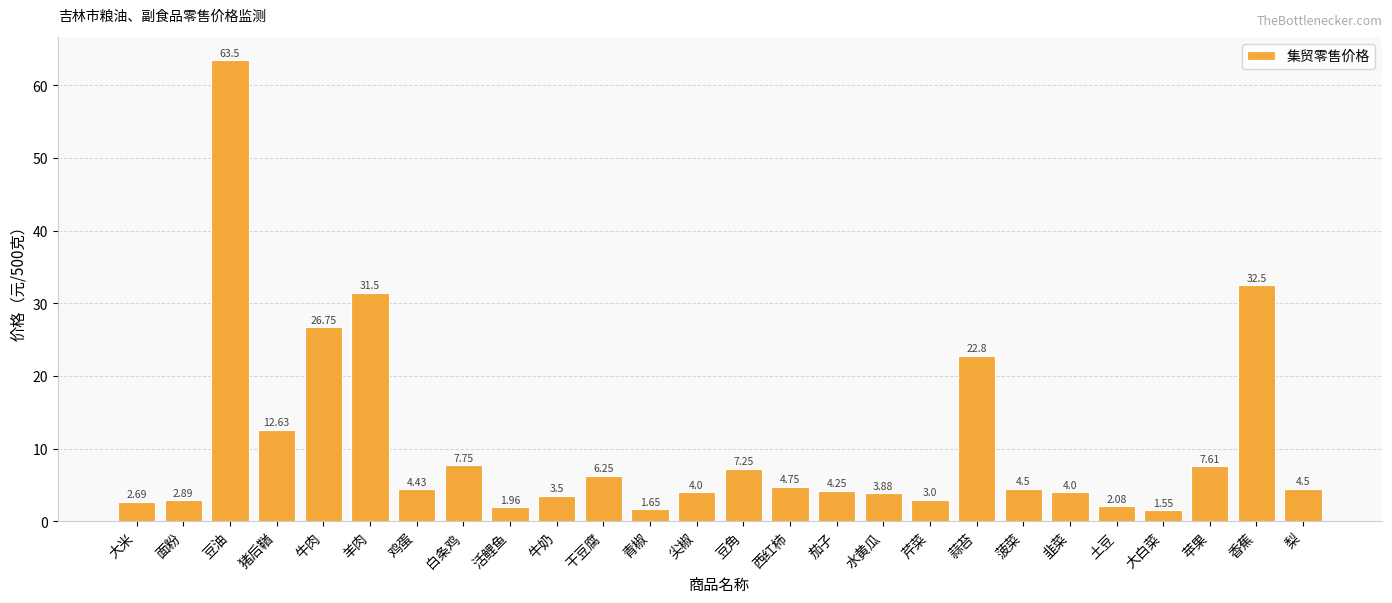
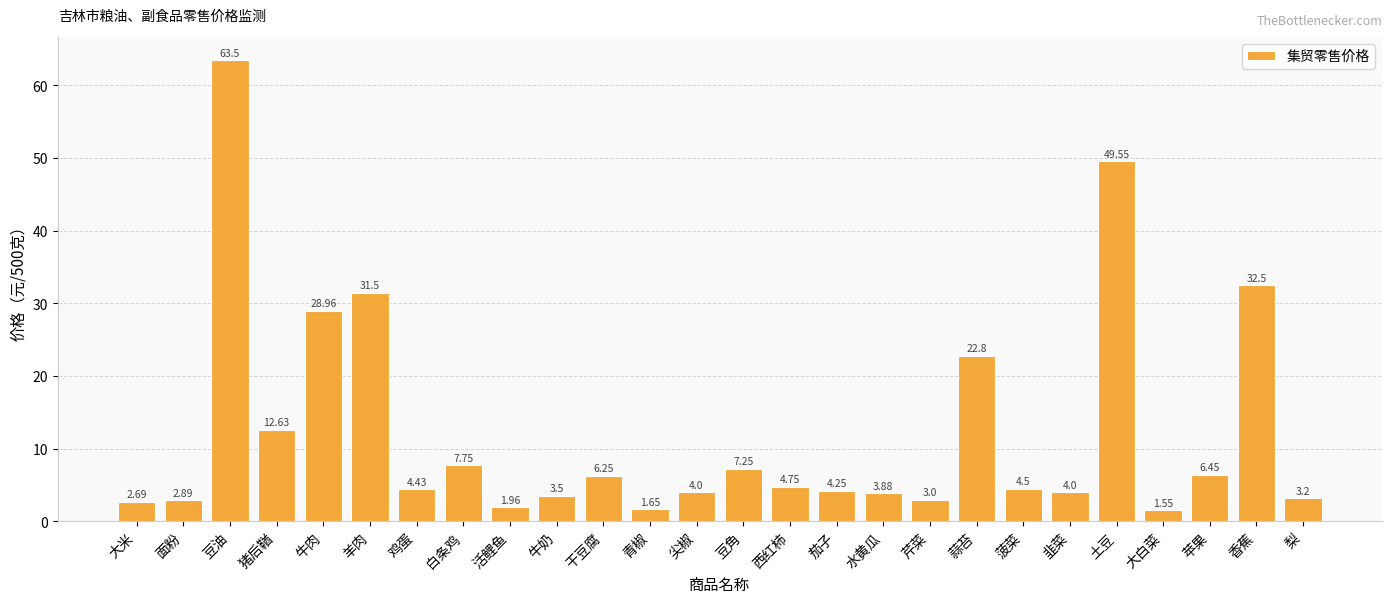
  {
    "大米": 2.69,
    "面粉": 2.89,
    "豆油": 63.5,
    "猪后鞧": 12.63,
-   "牛肉": 26.75,
+   "牛肉": 28.96,
    "羊肉": 31.5,
    "鸡蛋": 4.43,
    "白条鸡": 7.75,
    "活鲤鱼": 1.96,
    "牛奶": 3.5,
    "干豆腐": 6.25,
    "青椒": 1.65,
    "尖椒": 4.0,
    "豆角": 7.25,
    "西红柿": 4.75,
    "茄子": 4.25,
    "水黄瓜": 3.88,
    "芹菜": 3.0,
    "蒜苔": 22.8,
    "菠菜": 4.5,
    "韭菜": 4.0,
-   "土豆": 2.08,
+   "土豆": 49.55,
    "大白菜": 1.55,
-   "苹果": 7.61,
+   "苹果": 6.45,
    "香蕉": 32.5,
-   "梨": 4.5
+   "梨": 3.2
  }
